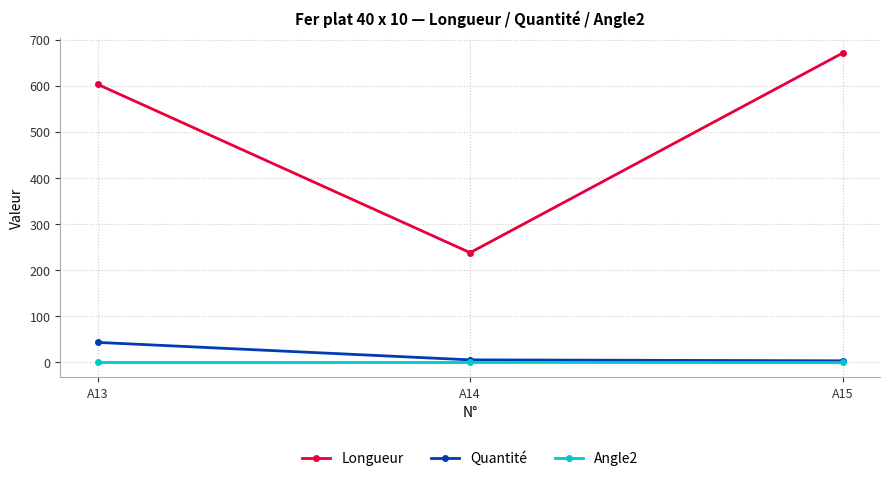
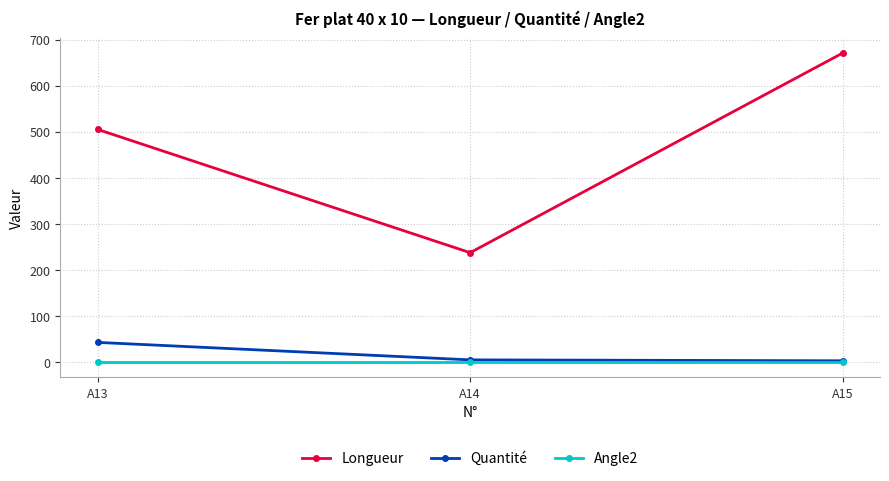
  {
    "Longueur": {
-     "A13": 600,
+     "A13": 510,
      "A14": 240,
      "A15": 670
    },
    "Quantité": {
      "A13": 40
    },
    "Angle2": {
      "A13": 0
    }
  }
